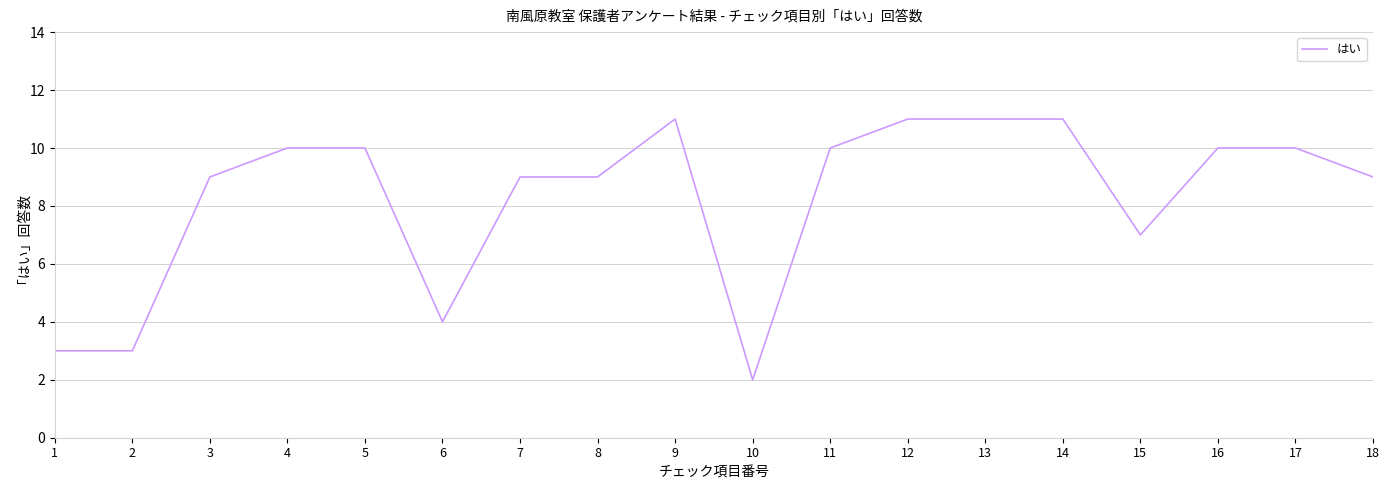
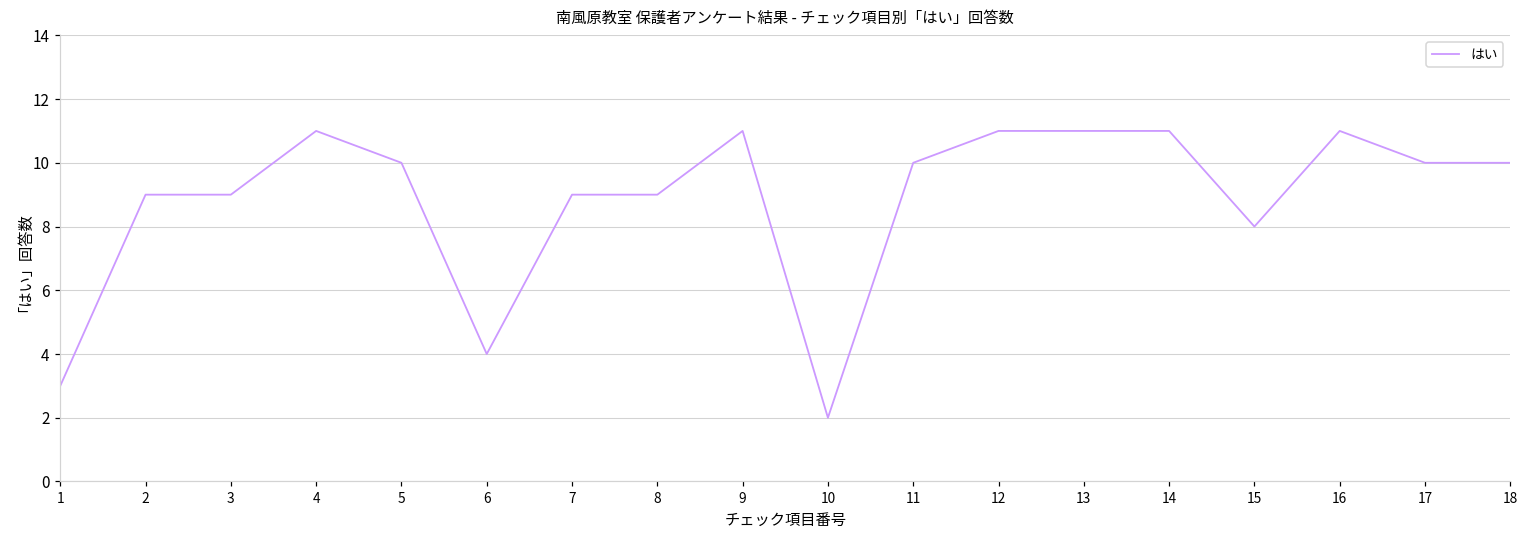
  {
    "1": 3,
-   "2": 3,
+   "2": 9,
    "3": 9,
-   "4": 10,
+   "4": 11,
    "5": 10,
    "6": 4,
    "7": 9,
    "8": 9,
    "9": 11,
    "10": 2,
    "11": 10,
    "12": 11,
    "13": 11,
    "14": 11,
-   "15": 7,
-   "16": 10,
+   "15": 8,
+   "16": 11,
    "17": 10,
-   "18": 9
+   "18": 10
  }
